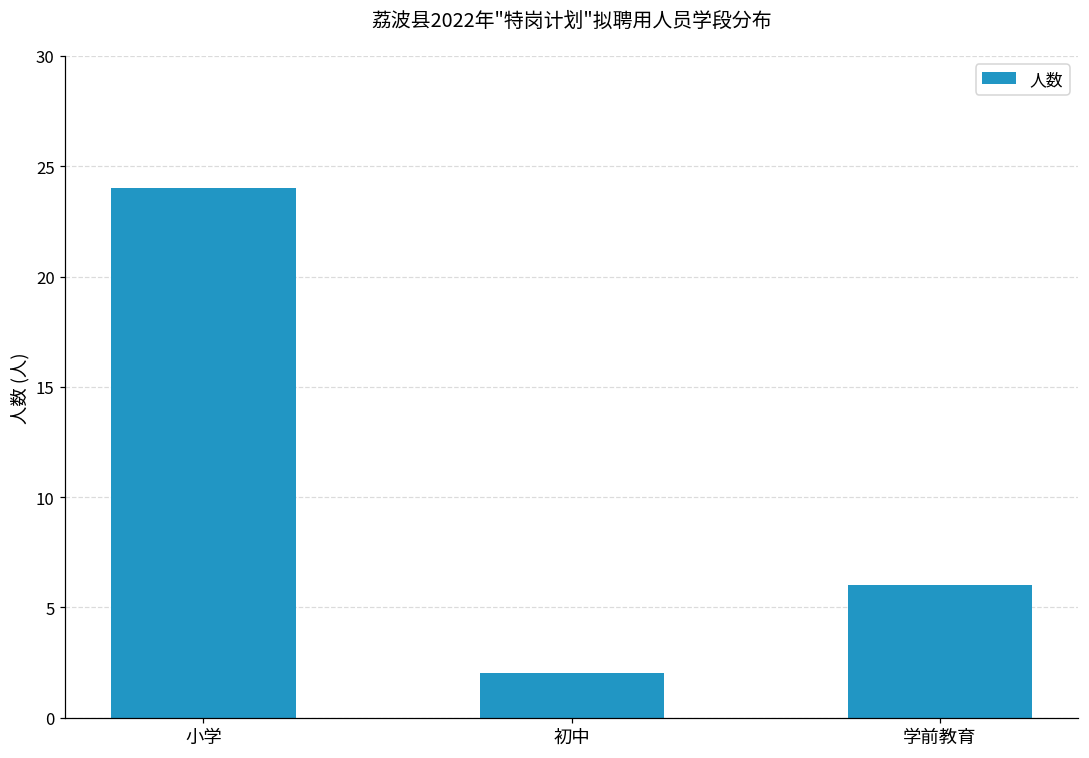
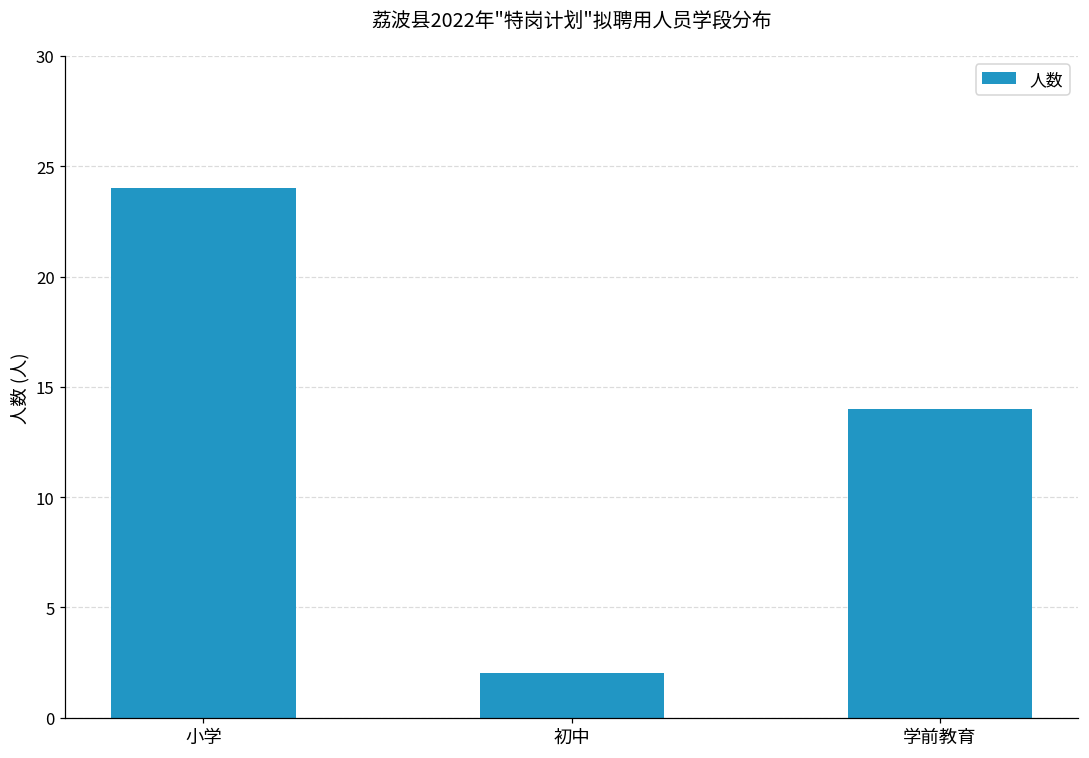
  {
    "小学": 24,
    "初中": 2,
-   "学前教育": 6
+   "学前教育": 14
  }
